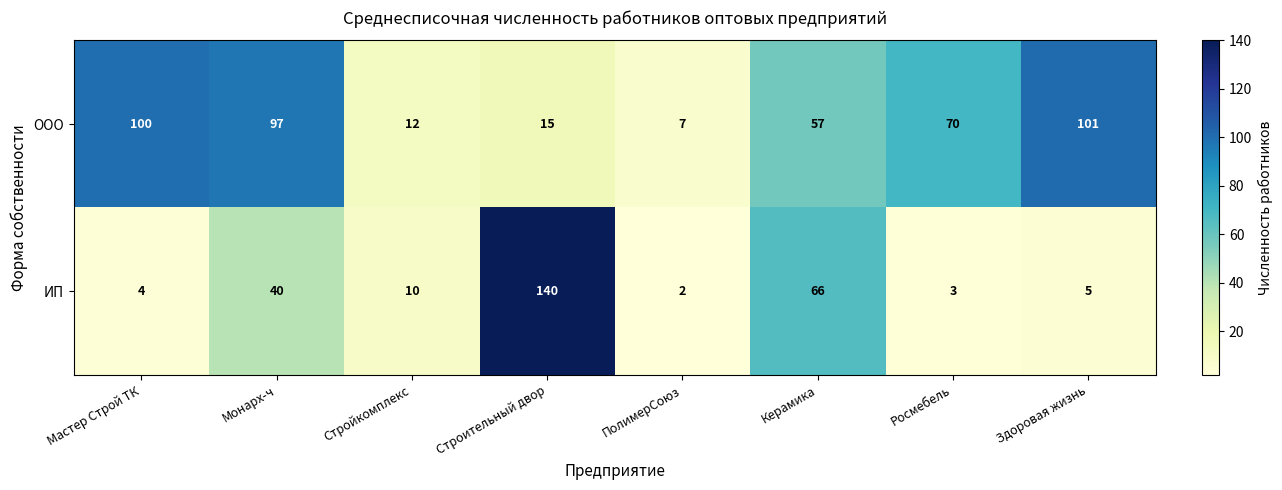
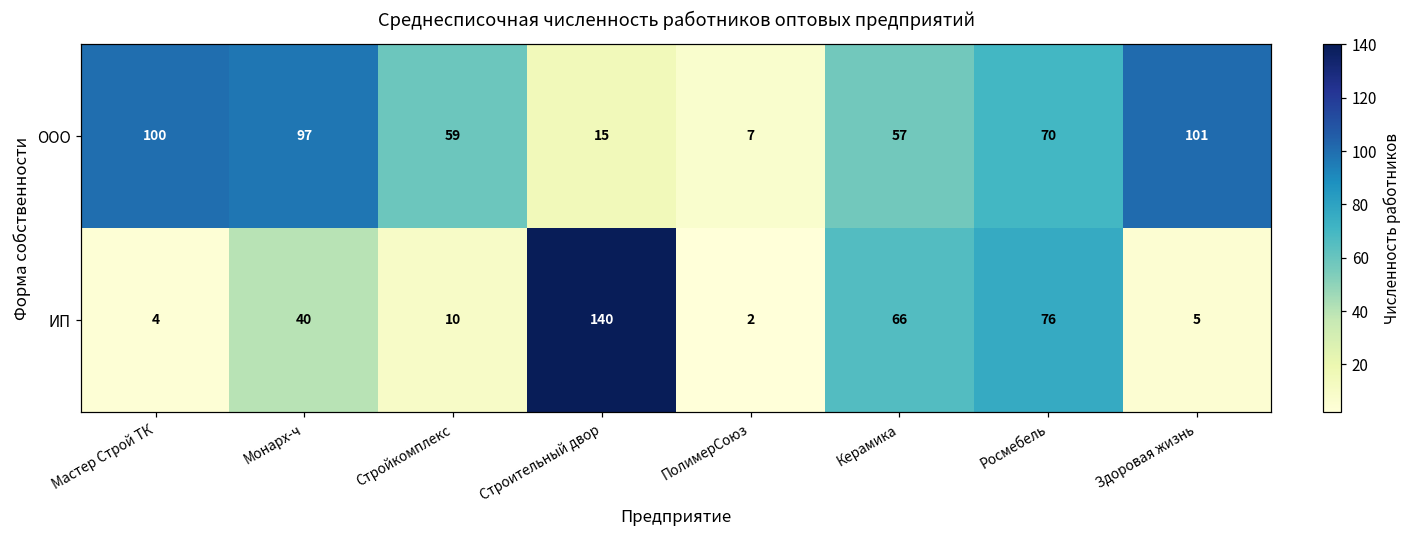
  {
    "ООО": {
      "Мастер Строй ТК": 100,
      "Монарх-ч": 97,
-     "Стройкомплекс": 12,
+     "Стройкомплекс": 59,
      "Строительный двор": 15,
      "ПолимерСоюз": 7,
      "Керамика": 57,
      "Росмебель": 70,
      "Здоровая жизнь": 101
    },
    "ИП": {
      "Мастер Строй ТК": 4,
      "Монарх-ч": 40,
      "Стройкомплекс": 10,
      "Строительный двор": 140,
      "ПолимерСоюз": 2,
      "Керамика": 66,
-     "Росмебель": 3,
+     "Росмебель": 76,
      "Здоровая жизнь": 5
    }
  }
